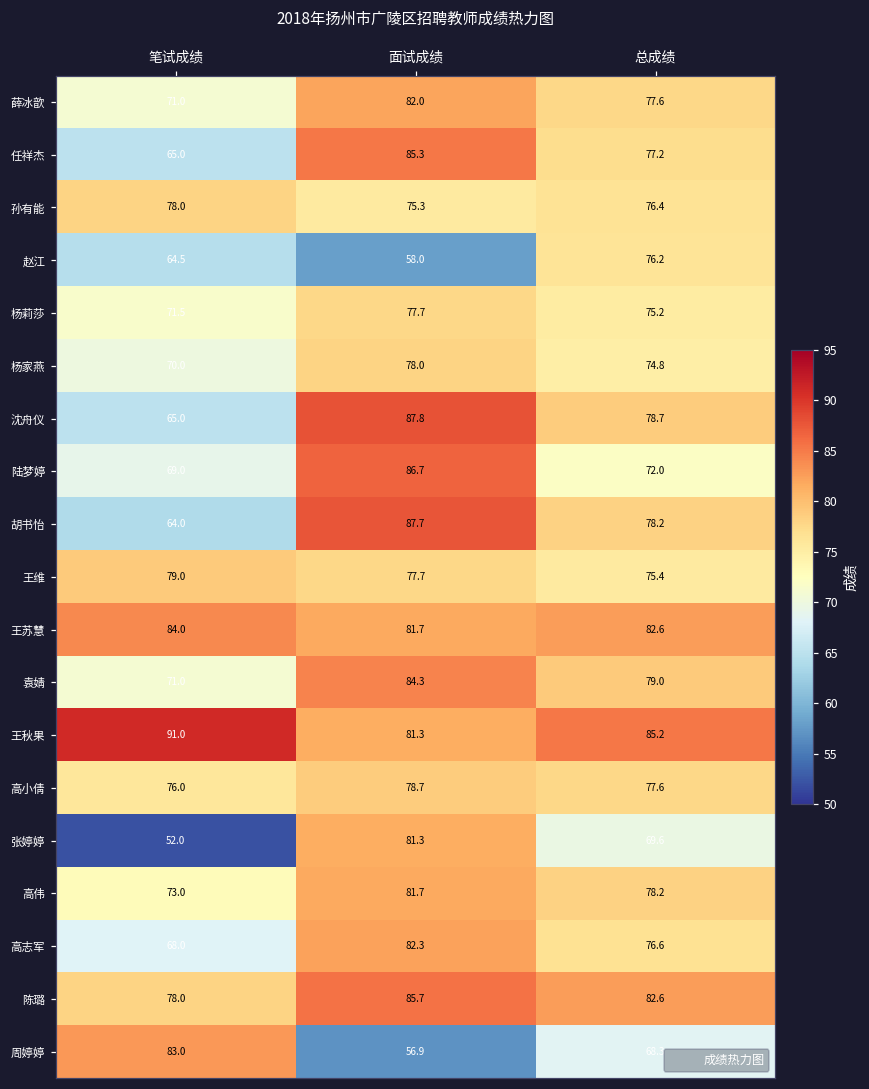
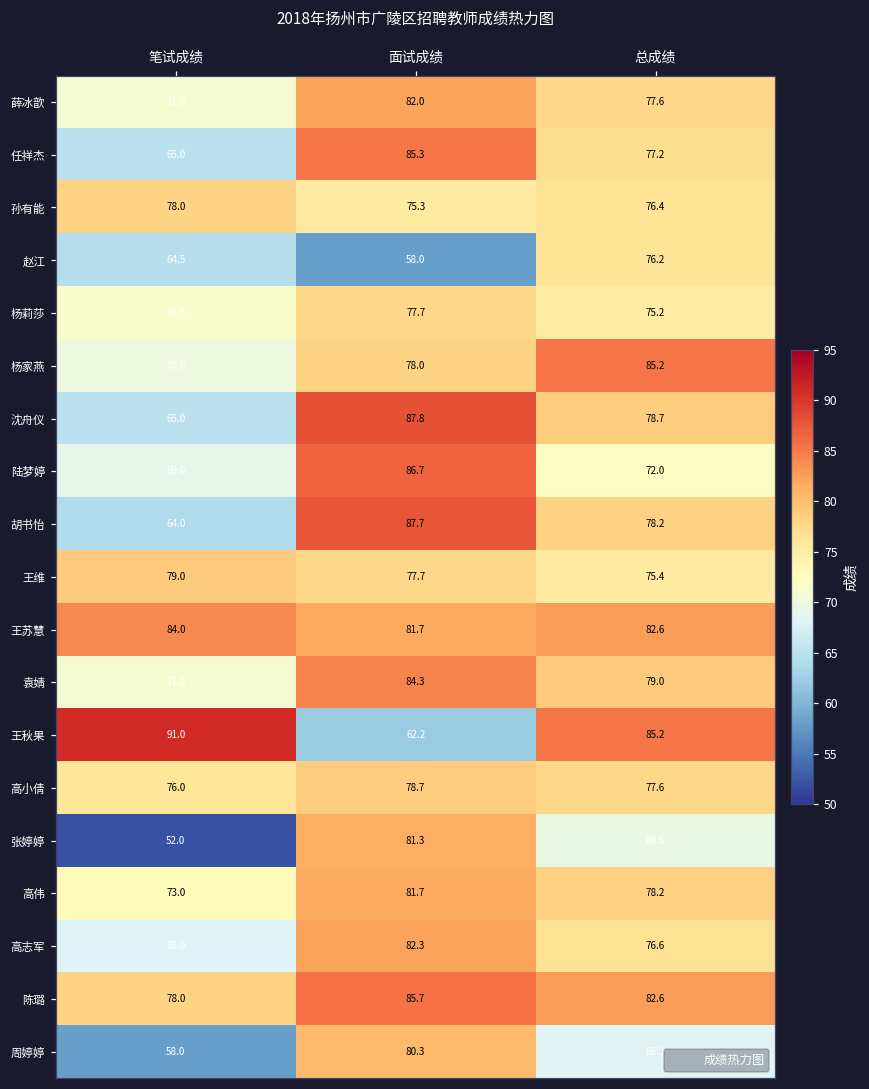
  {
    "薛冰歆": {
      "面试成绩": 82.0,
      "总成绩": 77.6
    },
    "任祥杰": {
      "笔试成绩": 65.0,
      "面试成绩": 85.3,
      "总成绩": 77.2
    },
    "孙有能": {
      "笔试成绩": 78.0,
      "面试成绩": 75.3,
      "总成绩": 76.4
    },
    "赵江": {
      "笔试成绩": 64.5,
      "面试成绩": 58.0,
      "总成绩": 76.2
    },
    "杨莉莎": {
      "笔试成绩": 71.5,
      "面试成绩": 77.7,
      "总成绩": 75.2
    },
    "杨家燕": {
      "面试成绩": 78.0,
-     "总成绩": 74.8
+     "总成绩": 85.2
    },
    "沈舟仪": {
      "笔试成绩": 65.0,
      "面试成绩": 87.8,
      "总成绩": 78.7
    },
    "陆梦婷": {
      "面试成绩": 86.7,
      "总成绩": 72.0
    },
    "胡书怡": {
      "笔试成绩": 64.0,
      "面试成绩": 87.7,
      "总成绩": 78.2
    },
    "王维": {
      "笔试成绩": 79.0,
      "面试成绩": 77.7,
      "总成绩": 75.4
    },
    "王苏慧": {
      "笔试成绩": 84.0,
      "面试成绩": 81.7,
      "总成绩": 82.6
    },
    "袁婧": {
      "面试成绩": 84.3,
      "总成绩": 79.0
    },
    "王秋果": {
      "笔试成绩": 91.0,
-     "面试成绩": 81.3,
+     "面试成绩": 62.2,
      "总成绩": 85.2
    },
    "高小倩": {
      "笔试成绩": 76.0,
      "面试成绩": 78.7,
      "总成绩": 77.6
    },
    "张婷婷": {
      "笔试成绩": 52.0,
      "面试成绩": 81.3
    },
    "高伟": {
      "笔试成绩": 73.0,
      "面试成绩": 81.7,
      "总成绩": 78.2
    },
    "高志军": {
      "面试成绩": 82.3,
      "总成绩": 76.6
    },
    "陈璐": {
      "笔试成绩": 78.0,
      "面试成绩": 85.7,
      "总成绩": 82.6
    },
    "周婷婷": {
-     "笔试成绩": 83.0,
-     "面试成绩": 56.9
+     "笔试成绩": 58.0,
+     "面试成绩": 80.3
    }
  }
